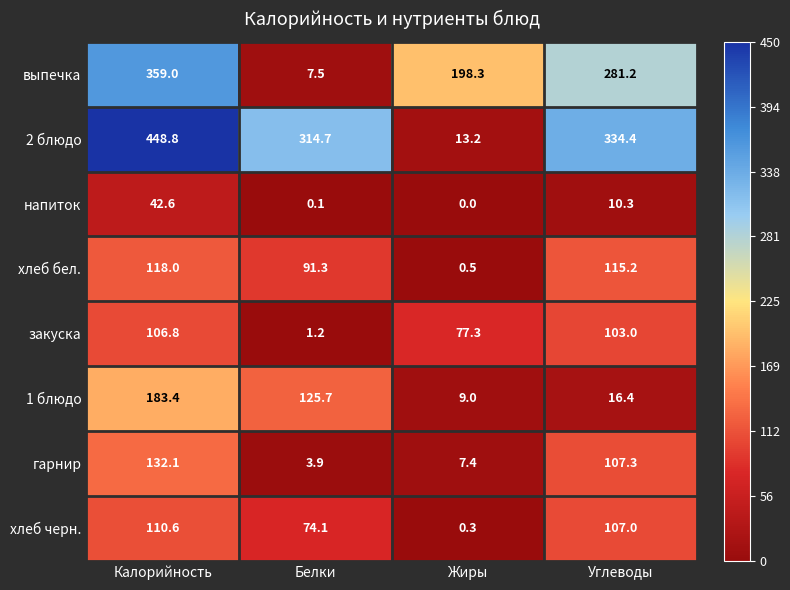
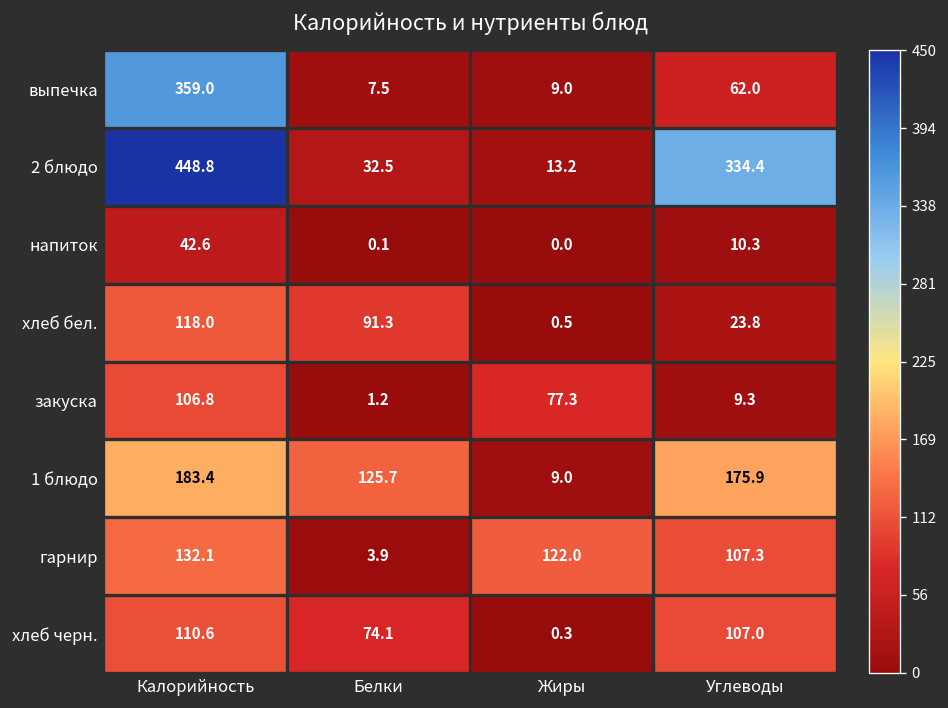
  {
    "выпечка": {
      "Калорийность": 359.0,
      "Белки": 7.5,
-     "Жиры": 198.3,
-     "Углеводы": 281.2
+     "Жиры": 9.0,
+     "Углеводы": 62.0
    },
    "2 блюдо": {
      "Калорийность": 448.8,
-     "Белки": 314.7,
+     "Белки": 32.5,
      "Жиры": 13.2,
      "Углеводы": 334.4
    },
    "напиток": {
      "Калорийность": 42.6,
      "Белки": 0.1,
      "Жиры": 0.0,
      "Углеводы": 10.3
    },
    "хлеб бел.": {
      "Калорийность": 118.0,
      "Белки": 91.3,
      "Жиры": 0.5,
-     "Углеводы": 115.2
+     "Углеводы": 23.8
    },
    "закуска": {
      "Калорийность": 106.8,
      "Белки": 1.2,
      "Жиры": 77.3,
-     "Углеводы": 103.0
+     "Углеводы": 9.3
    },
    "1 блюдо": {
      "Калорийность": 183.4,
      "Белки": 125.7,
      "Жиры": 9.0,
-     "Углеводы": 16.4
+     "Углеводы": 175.9
    },
    "гарнир": {
      "Калорийность": 132.1,
      "Белки": 3.9,
-     "Жиры": 7.4,
+     "Жиры": 122.0,
      "Углеводы": 107.3
    },
    "хлеб черн.": {
      "Калорийность": 110.6,
      "Белки": 74.1,
      "Жиры": 0.3,
      "Углеводы": 107.0
    }
  }
